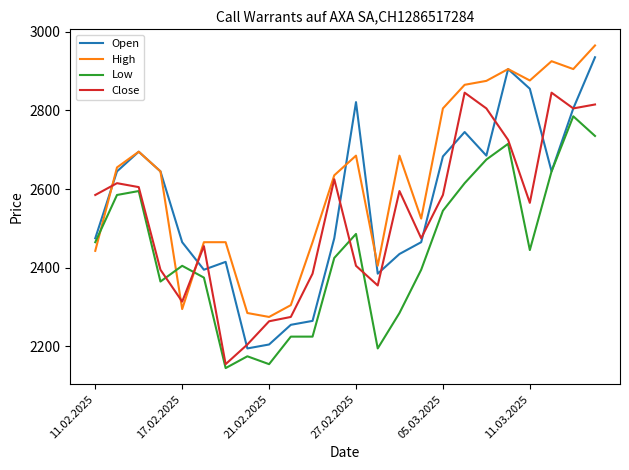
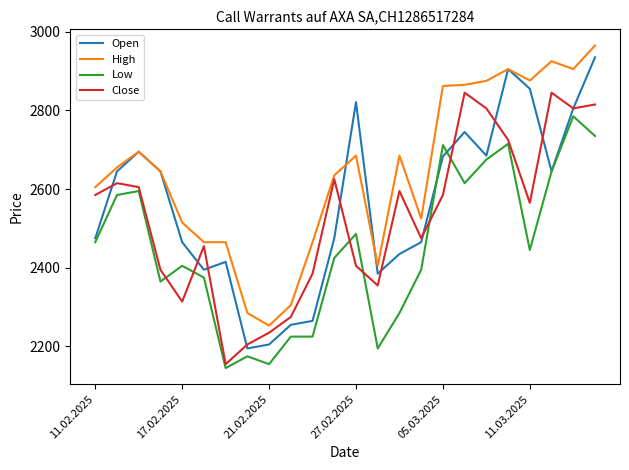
  {
    "Open": {
      "11.02.2025": 2480,
      "17.02.2025": 2470,
      "21.02.2025": 2210,
      "27.02.2025": 2820,
      "05.03.2025": 2680,
      "11.03.2025": 2860
    },
    "High": {
-     "11.02.2025": 2440,
-     "17.02.2025": 2300,
-     "21.02.2025": 2280,
+     "11.02.2025": 2610,
+     "17.02.2025": 2520,
+     "21.02.2025": 2250,
      "27.02.2025": 2690,
-     "05.03.2025": 2810,
+     "05.03.2025": 2860,
      "11.03.2025": 2880
    },
    "Low": {
      "11.02.2025": 2470,
      "17.02.2025": 2410,
      "21.02.2025": 2160,
      "27.02.2025": 2490,
-     "05.03.2025": 2550,
+     "05.03.2025": 2710,
      "11.03.2025": 2450
    },
    "Close": {
      "11.02.2025": 2590,
      "17.02.2025": 2310,
-     "21.02.2025": 2260,
+     "21.02.2025": 2240,
      "27.02.2025": 2410,
      "05.03.2025": 2590,
      "11.03.2025": 2570
    }
  }
